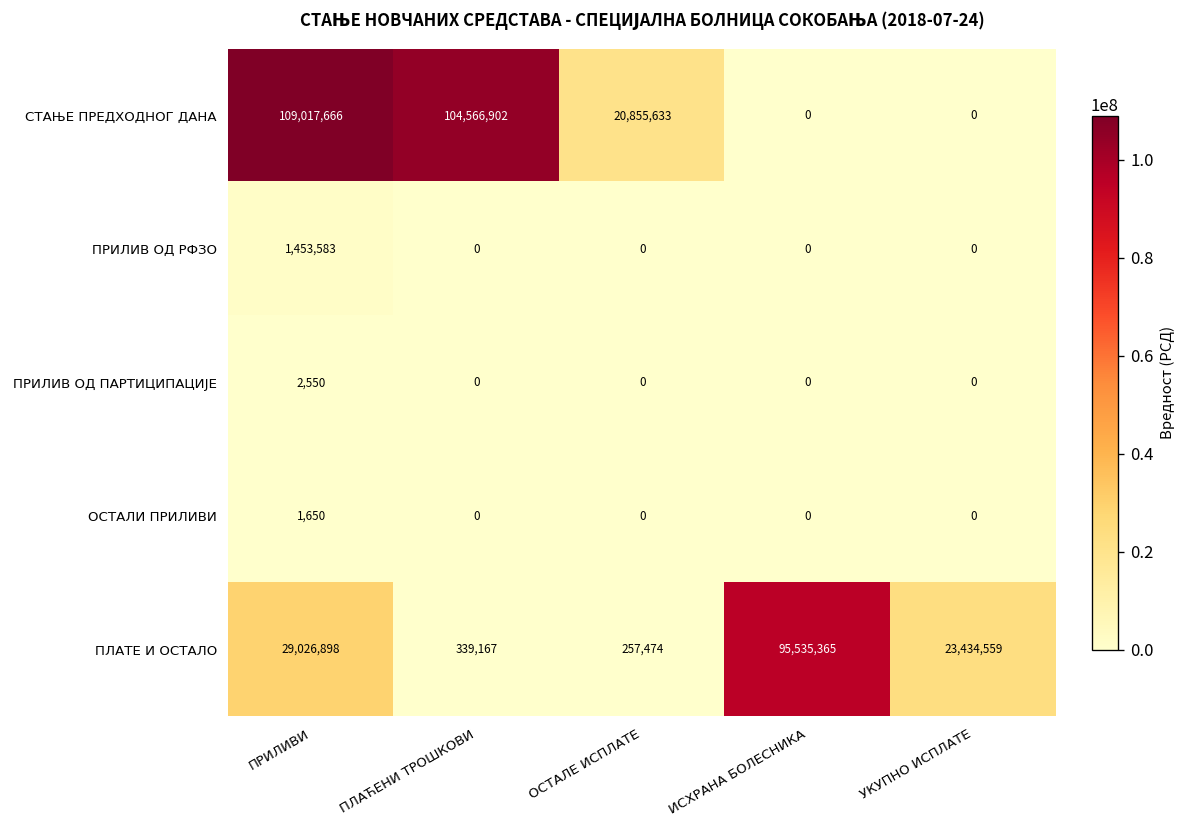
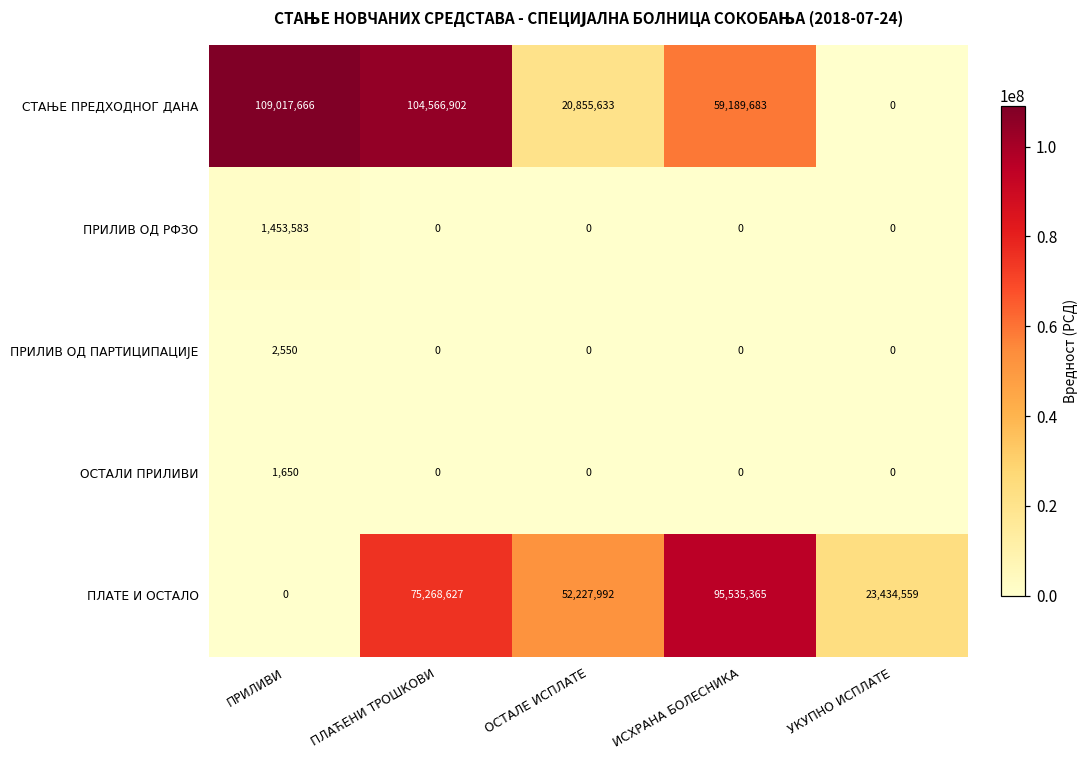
  {
    "СТАЊЕ ПРЕДХОДНОГ ДАНА": {
      "ПРИЛИВИ": "109,017,666",
      "ПЛАЋЕНИ ТРОШКОВИ": "104,566,902",
      "ОСТАЛЕ ИСПЛАТЕ": "20,855,633",
-     "ИСХРАНА БОЛЕСНИКА": "0",
+     "ИСХРАНА БОЛЕСНИКА": "59,189,683",
      "УКУПНО ИСПЛАТЕ": "0"
    },
    "ПРИЛИВ ОД РФЗО": {
      "ПРИЛИВИ": "1,453,583",
      "ПЛАЋЕНИ ТРОШКОВИ": "0",
      "ОСТАЛЕ ИСПЛАТЕ": "0",
      "ИСХРАНА БОЛЕСНИКА": "0",
      "УКУПНО ИСПЛАТЕ": "0"
    },
    "ПРИЛИВ ОД ПАРТИЦИПАЦИЈЕ": {
      "ПРИЛИВИ": "2,550",
      "ПЛАЋЕНИ ТРОШКОВИ": "0",
      "ОСТАЛЕ ИСПЛАТЕ": "0",
      "ИСХРАНА БОЛЕСНИКА": "0",
      "УКУПНО ИСПЛАТЕ": "0"
    },
    "ОСТАЛИ ПРИЛИВИ": {
      "ПРИЛИВИ": "1,650",
      "ПЛАЋЕНИ ТРОШКОВИ": "0",
      "ОСТАЛЕ ИСПЛАТЕ": "0",
      "ИСХРАНА БОЛЕСНИКА": "0",
      "УКУПНО ИСПЛАТЕ": "0"
    },
    "ПЛАТЕ И ОСТАЛО": {
-     "ПРИЛИВИ": "29,026,898",
-     "ПЛАЋЕНИ ТРОШКОВИ": "339,167",
-     "ОСТАЛЕ ИСПЛАТЕ": "257,474",
+     "ПРИЛИВИ": "0",
+     "ПЛАЋЕНИ ТРОШКОВИ": "75,268,627",
+     "ОСТАЛЕ ИСПЛАТЕ": "52,227,992",
      "ИСХРАНА БОЛЕСНИКА": "95,535,365",
      "УКУПНО ИСПЛАТЕ": "23,434,559"
    }
  }
